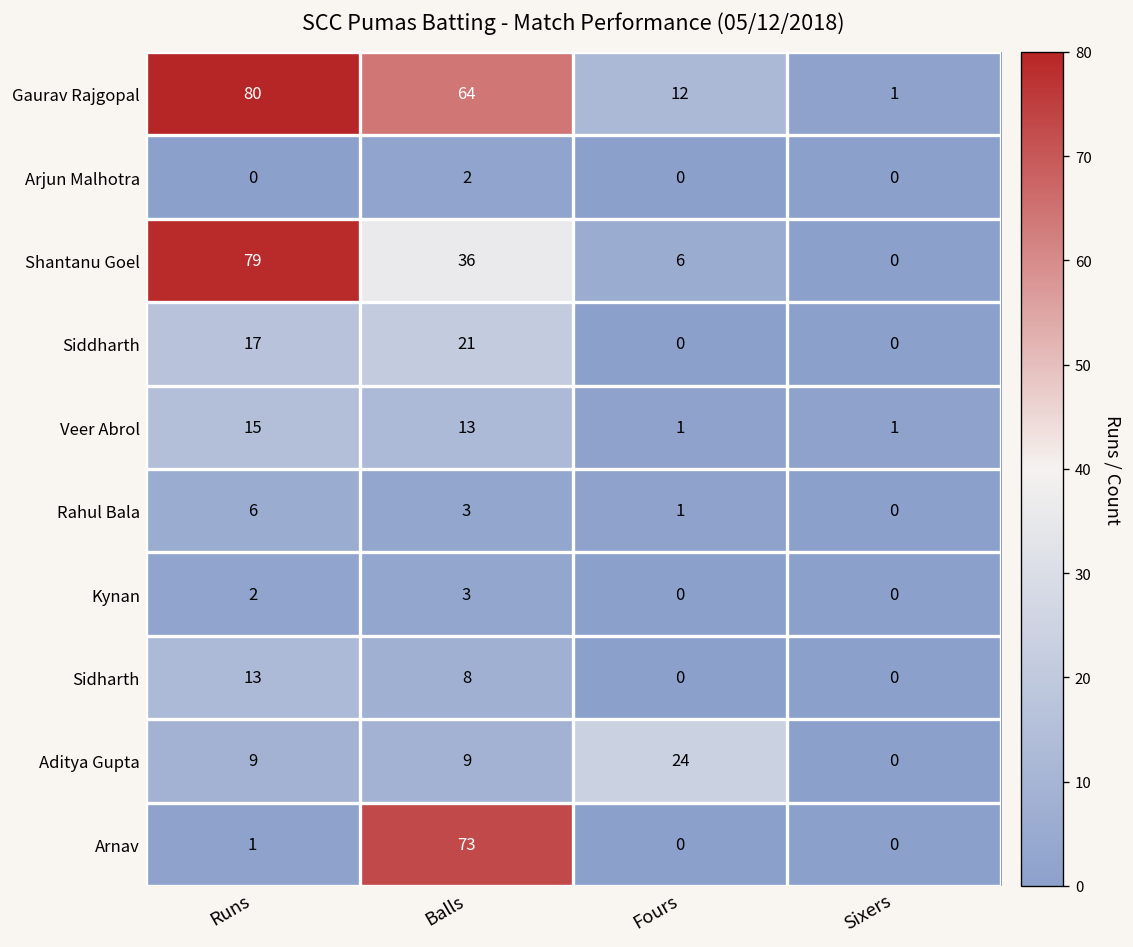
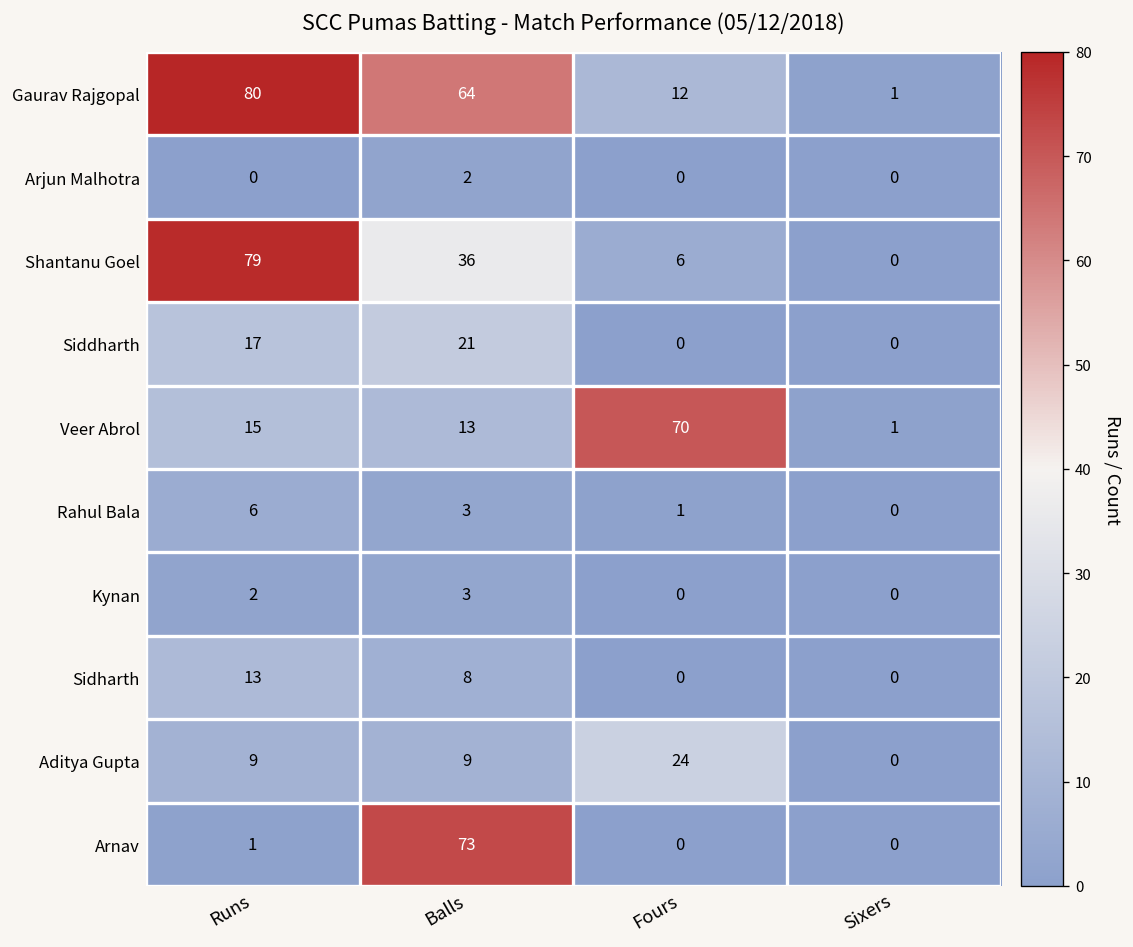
  {
    "Gaurav Rajgopal": {
      "Runs": 80,
      "Balls": 64,
      "Fours": 12,
      "Sixers": 1
    },
    "Arjun Malhotra": {
      "Runs": 0,
      "Balls": 2,
      "Fours": 0,
      "Sixers": 0
    },
    "Shantanu Goel": {
      "Runs": 79,
      "Balls": 36,
      "Fours": 6,
      "Sixers": 0
    },
    "Siddharth": {
      "Runs": 17,
      "Balls": 21,
      "Fours": 0,
      "Sixers": 0
    },
    "Veer Abrol": {
      "Runs": 15,
      "Balls": 13,
-     "Fours": 1,
+     "Fours": 70,
      "Sixers": 1
    },
    "Rahul Bala": {
      "Runs": 6,
      "Balls": 3,
      "Fours": 1,
      "Sixers": 0
    },
    "Kynan": {
      "Runs": 2,
      "Balls": 3,
      "Fours": 0,
      "Sixers": 0
    },
    "Sidharth": {
      "Runs": 13,
      "Balls": 8,
      "Fours": 0,
      "Sixers": 0
    },
    "Aditya Gupta": {
      "Runs": 9,
      "Balls": 9,
      "Fours": 24,
      "Sixers": 0
    },
    "Arnav": {
      "Runs": 1,
      "Balls": 73,
      "Fours": 0,
      "Sixers": 0
    }
  }
